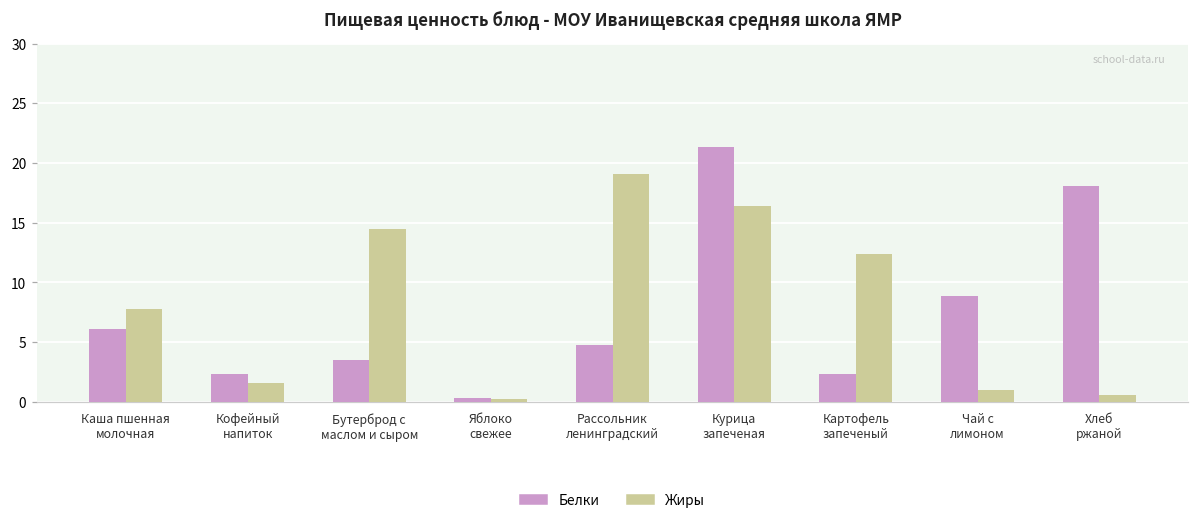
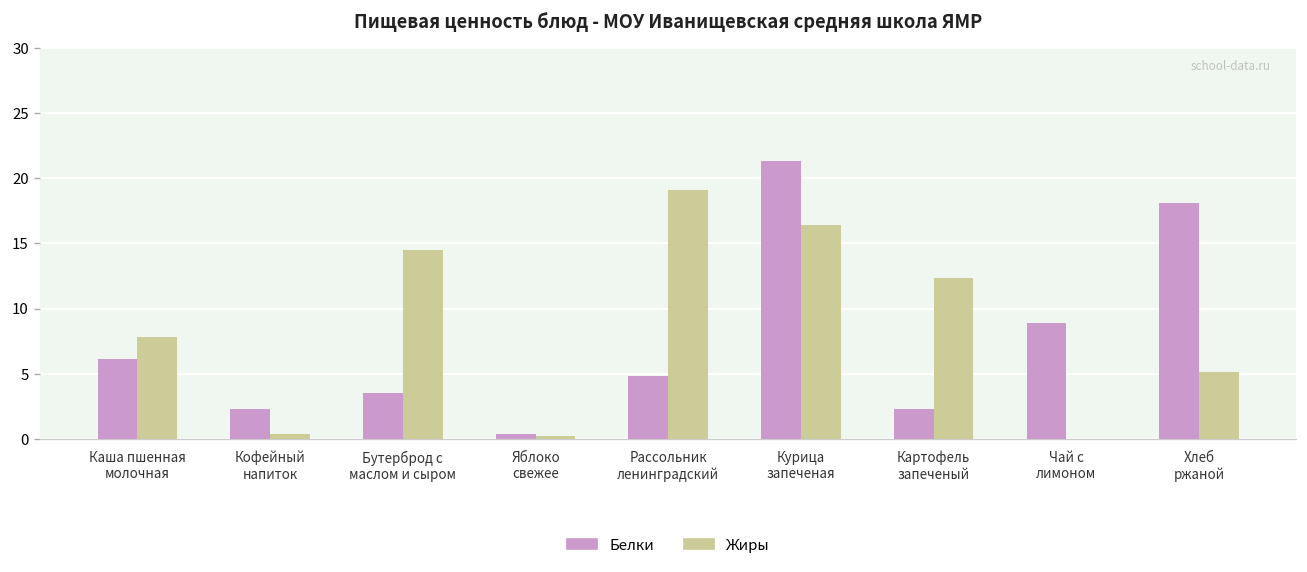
  {
    "Белки": {
      "Каша пшенная молочная": 6.1,
      "Кофейный напиток": 2.3,
      "Бутерброд с маслом и сыром": 3.5,
      "Яблоко свежее": 0.4,
      "Рассольник ленинградский": 4.8,
      "Курица запеченая": 21.3,
      "Картофель запеченый": 2.3,
      "Чай с лимоном": 8.9,
      "Хлеб ржаной": 18.1
    },
    "Жиры": {
      "Каша пшенная молочная": 7.8,
-     "Кофейный напиток": 1.6,
+     "Кофейный напиток": 0.4,
      "Бутерброд с маслом и сыром": 14.5,
      "Яблоко свежее": 0.2,
      "Рассольник ленинградский": 19.1,
      "Курица запеченая": 16.4,
      "Картофель запеченый": 12.4,
-     "Чай с лимоном": 1,
-     "Хлеб ржаной": 0.6
+     "Чай с лимоном": 0,
+     "Хлеб ржаной": 5.1
    }
  }
